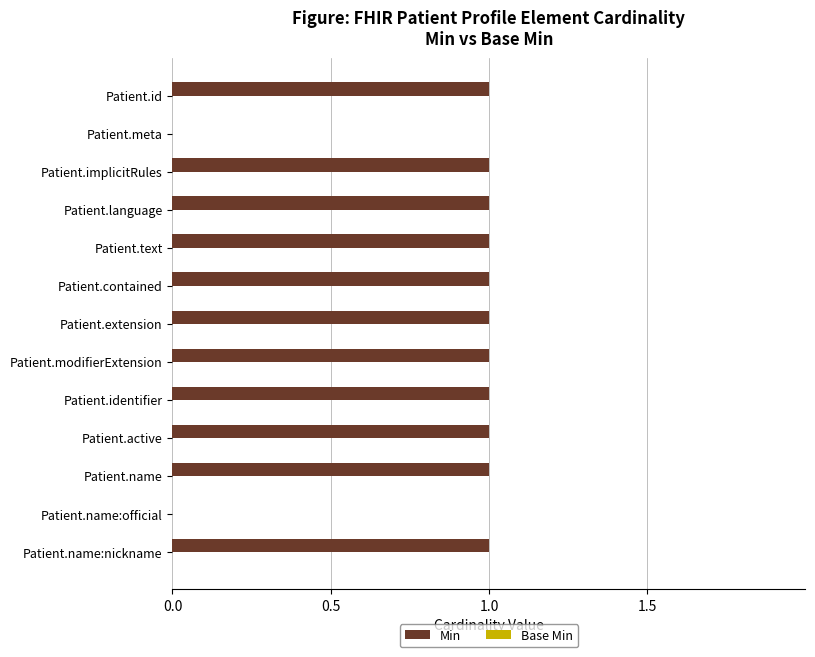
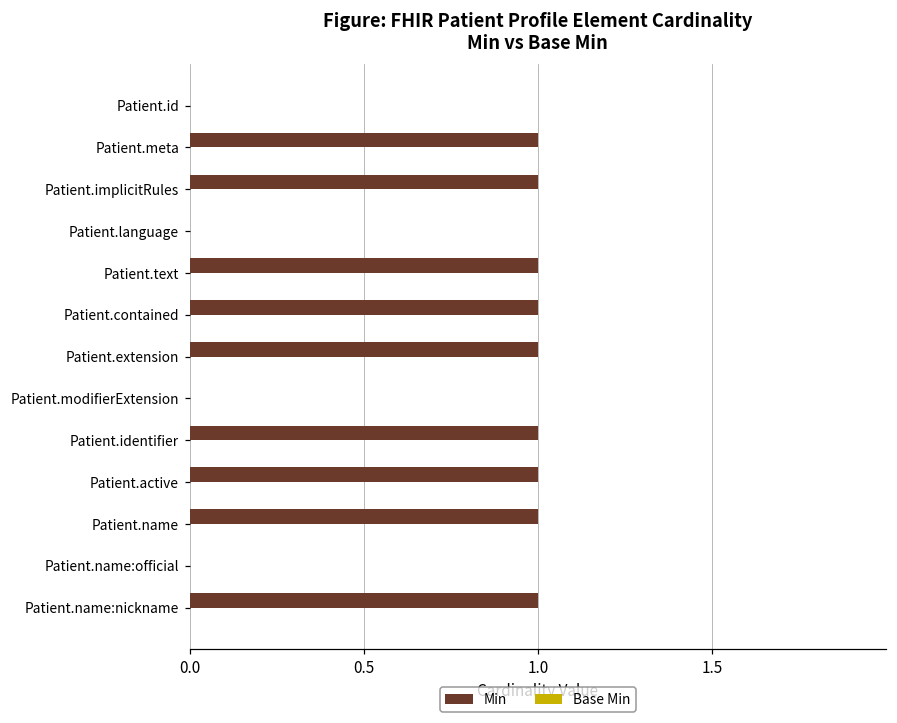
  {
    "Min": {
-     "Patient.id": 1,
-     "Patient.meta": 0,
+     "Patient.id": 0,
+     "Patient.meta": 1,
      "Patient.implicitRules": 1,
-     "Patient.language": 1,
+     "Patient.language": 0,
      "Patient.text": 1,
      "Patient.contained": 1,
      "Patient.extension": 1,
-     "Patient.modifierExtension": 1,
+     "Patient.modifierExtension": 0,
      "Patient.identifier": 1,
      "Patient.active": 1,
      "Patient.name": 1,
      "Patient.name:official": 0,
      "Patient.name:nickname": 1
    },
    "Base Min": {
      "Patient.id": 0,
      "Patient.meta": 0,
      "Patient.implicitRules": 0,
      "Patient.language": 0,
      "Patient.text": 0,
      "Patient.contained": 0,
      "Patient.extension": 0,
      "Patient.modifierExtension": 0,
      "Patient.identifier": 0,
      "Patient.active": 0,
      "Patient.name": 0,
      "Patient.name:official": 0,
      "Patient.name:nickname": 0
    }
  }
